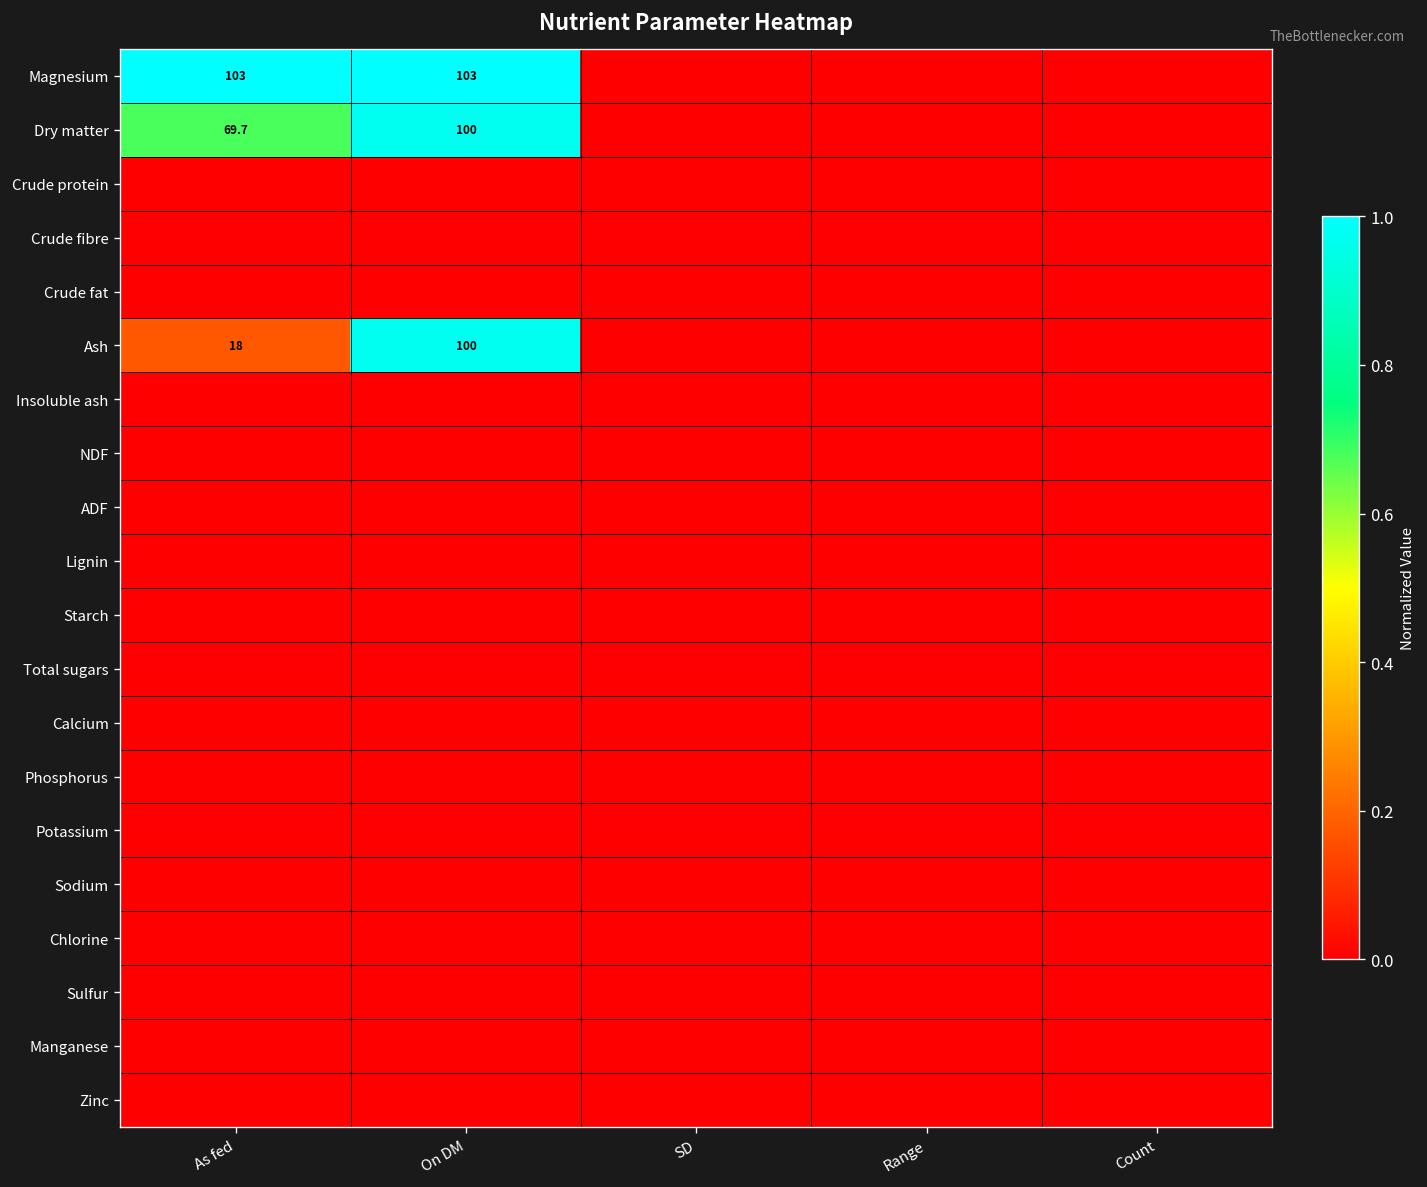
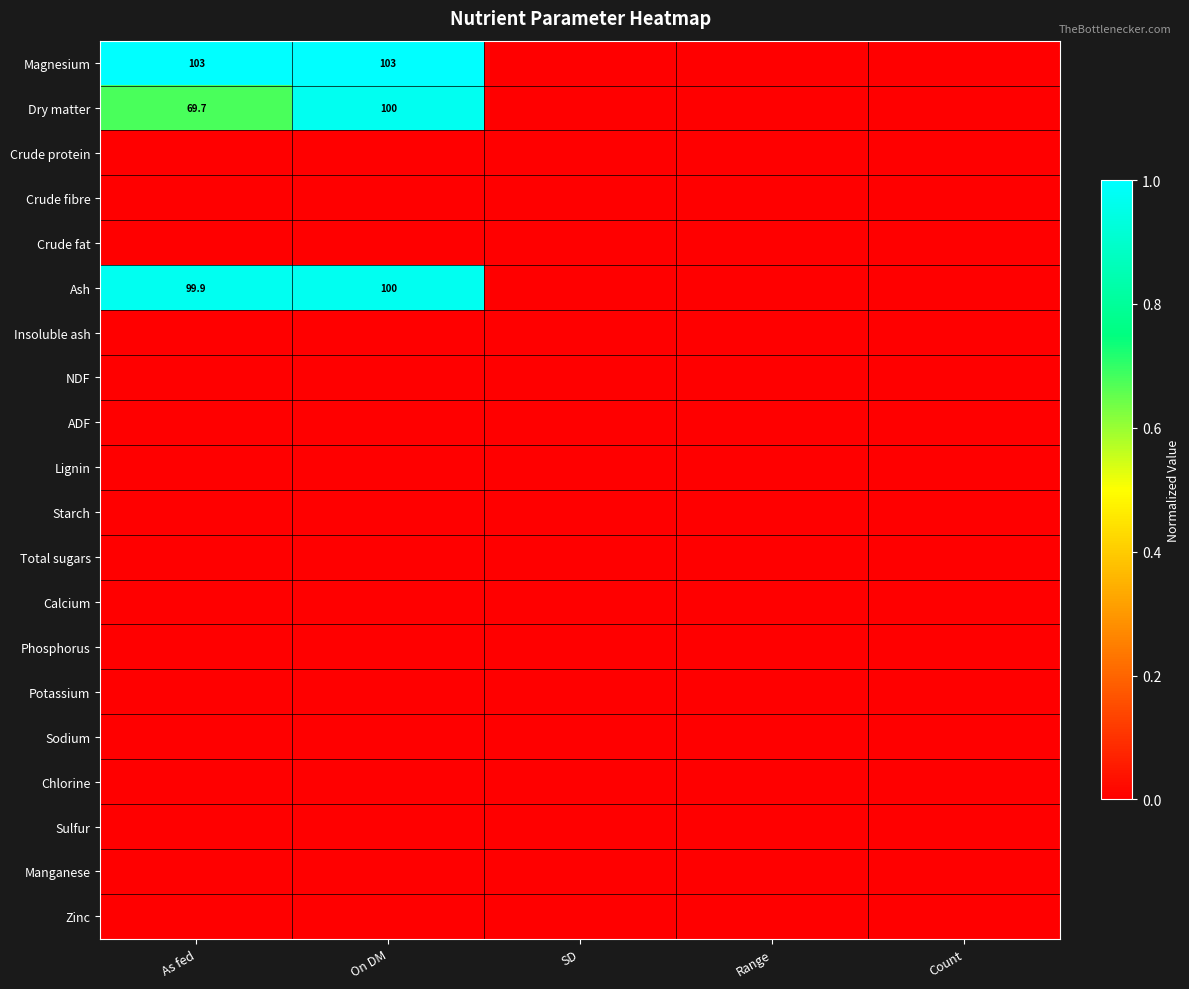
  {
    "Magnesium": {
      "As fed": 103,
      "On DM": 103
    },
    "Dry matter": {
      "As fed": 69.7,
      "On DM": 100
    },
    "Ash": {
-     "As fed": 18,
+     "As fed": 99.9,
      "On DM": 100
    }
  }
